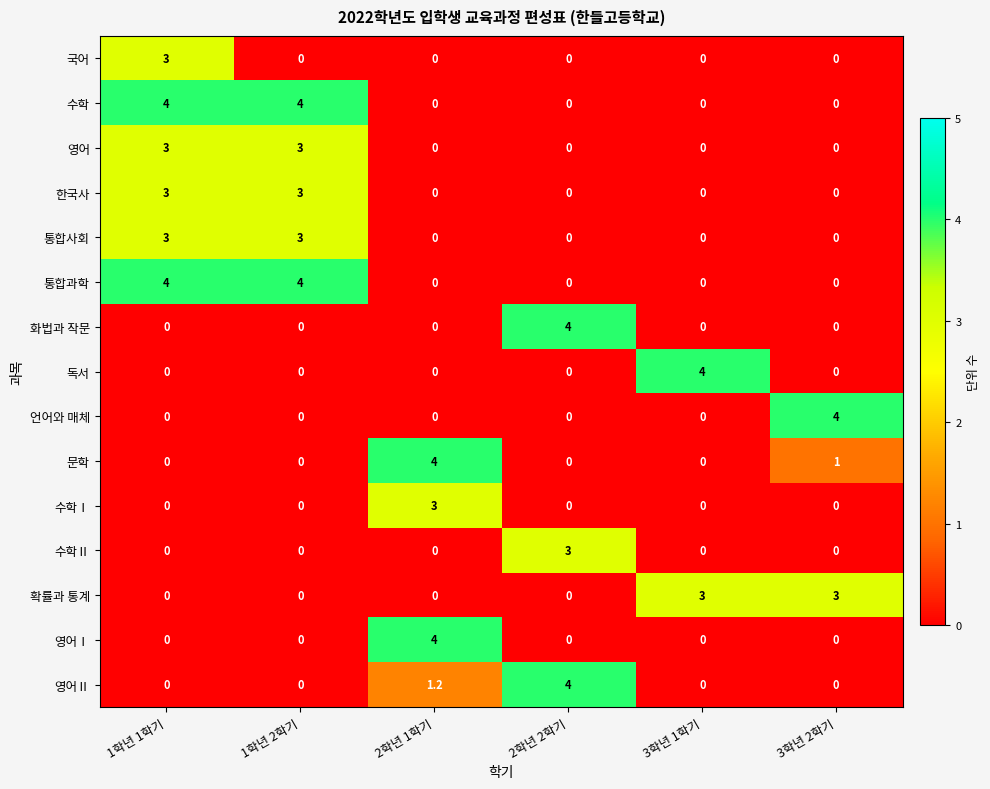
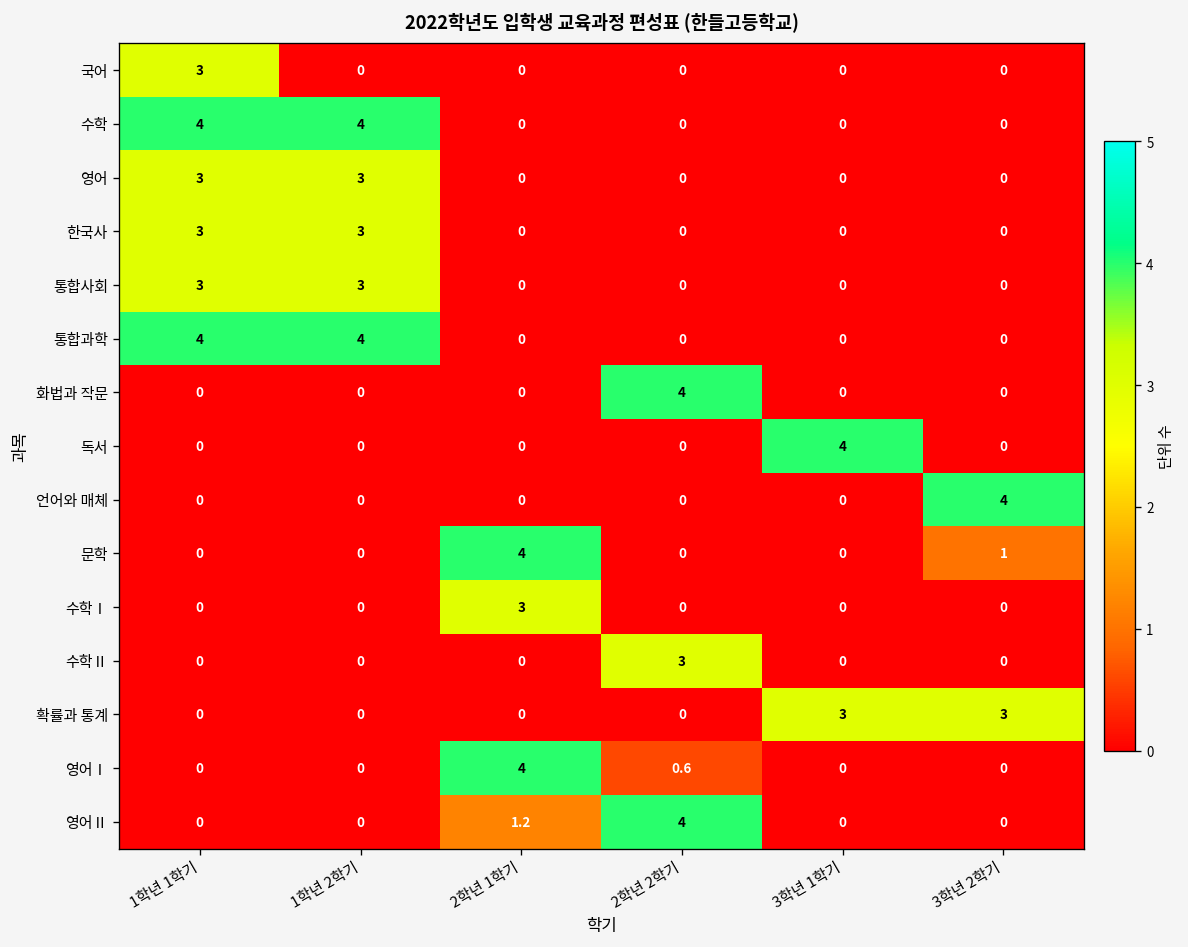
  {
    "국어": {
      "1학년 1학기": 3,
      "1학년 2학기": 0,
      "2학년 1학기": 0,
      "2학년 2학기": 0,
      "3학년 1학기": 0,
      "3학년 2학기": 0
    },
    "수학": {
      "1학년 1학기": 4,
      "1학년 2학기": 4,
      "2학년 1학기": 0,
      "2학년 2학기": 0,
      "3학년 1학기": 0,
      "3학년 2학기": 0
    },
    "영어": {
      "1학년 1학기": 3,
      "1학년 2학기": 3,
      "2학년 1학기": 0,
      "2학년 2학기": 0,
      "3학년 1학기": 0,
      "3학년 2학기": 0
    },
    "한국사": {
      "1학년 1학기": 3,
      "1학년 2학기": 3,
      "2학년 1학기": 0,
      "2학년 2학기": 0,
      "3학년 1학기": 0,
      "3학년 2학기": 0
    },
    "통합사회": {
      "1학년 1학기": 3,
      "1학년 2학기": 3,
      "2학년 1학기": 0,
      "2학년 2학기": 0,
      "3학년 1학기": 0,
      "3학년 2학기": 0
    },
    "통합과학": {
      "1학년 1학기": 4,
      "1학년 2학기": 4,
      "2학년 1학기": 0,
      "2학년 2학기": 0,
      "3학년 1학기": 0,
      "3학년 2학기": 0
    },
    "화법과 작문": {
      "1학년 1학기": 0,
      "1학년 2학기": 0,
      "2학년 1학기": 0,
      "2학년 2학기": 4,
      "3학년 1학기": 0,
      "3학년 2학기": 0
    },
    "독서": {
      "1학년 1학기": 0,
      "1학년 2학기": 0,
      "2학년 1학기": 0,
      "2학년 2학기": 0,
      "3학년 1학기": 4,
      "3학년 2학기": 0
    },
    "언어와 매체": {
      "1학년 1학기": 0,
      "1학년 2학기": 0,
      "2학년 1학기": 0,
      "2학년 2학기": 0,
      "3학년 1학기": 0,
      "3학년 2학기": 4
    },
    "문학": {
      "1학년 1학기": 0,
      "1학년 2학기": 0,
      "2학년 1학기": 4,
      "2학년 2학기": 0,
      "3학년 1학기": 0,
      "3학년 2학기": 1
    },
    "수학Ⅰ": {
      "1학년 1학기": 0,
      "1학년 2학기": 0,
      "2학년 1학기": 3,
      "2학년 2학기": 0,
      "3학년 1학기": 0,
      "3학년 2학기": 0
    },
    "수학Ⅱ": {
      "1학년 1학기": 0,
      "1학년 2학기": 0,
      "2학년 1학기": 0,
      "2학년 2학기": 3,
      "3학년 1학기": 0,
      "3학년 2학기": 0
    },
    "확률과 통계": {
      "1학년 1학기": 0,
      "1학년 2학기": 0,
      "2학년 1학기": 0,
      "2학년 2학기": 0,
      "3학년 1학기": 3,
      "3학년 2학기": 3
    },
    "영어Ⅰ": {
      "1학년 1학기": 0,
      "1학년 2학기": 0,
      "2학년 1학기": 4,
-     "2학년 2학기": 0,
+     "2학년 2학기": 0.6,
      "3학년 1학기": 0,
      "3학년 2학기": 0
    },
    "영어Ⅱ": {
      "1학년 1학기": 0,
      "1학년 2학기": 0,
      "2학년 1학기": 1.2,
      "2학년 2학기": 4,
      "3학년 1학기": 0,
      "3학년 2학기": 0
    }
  }
